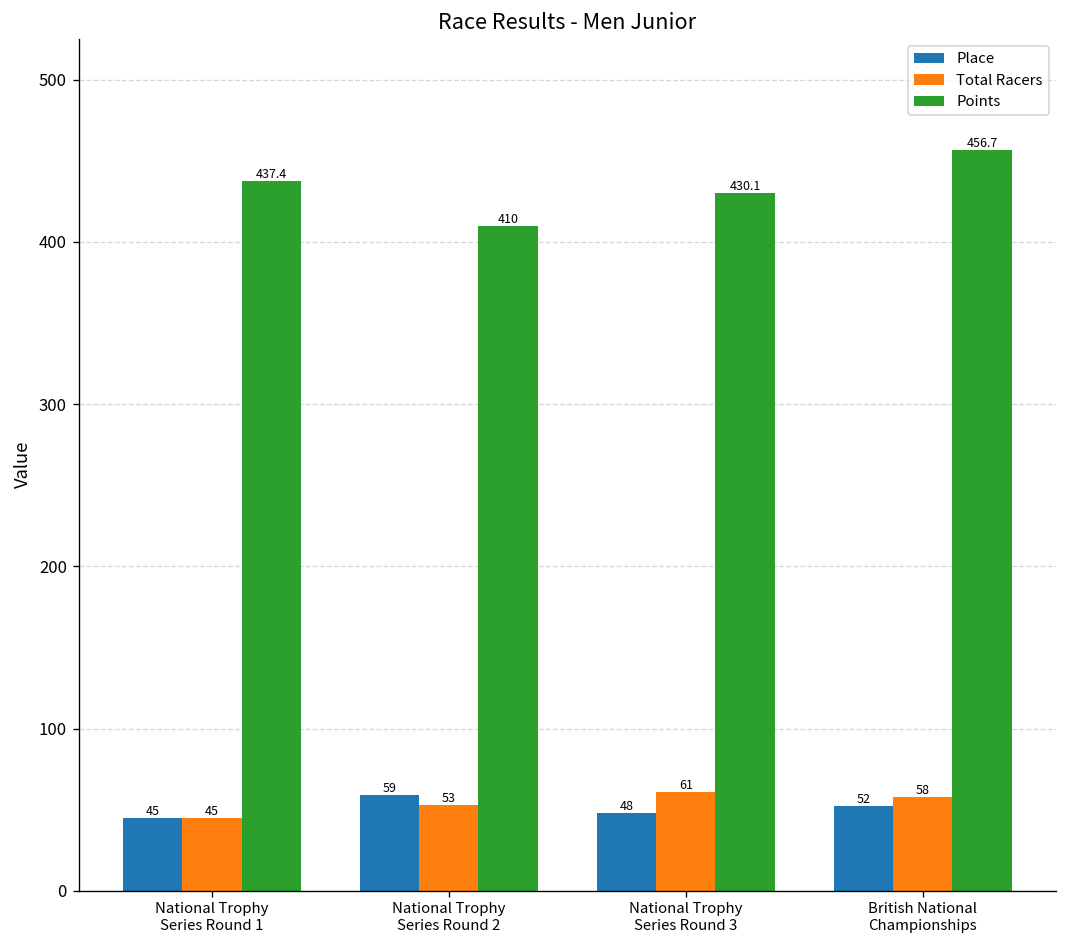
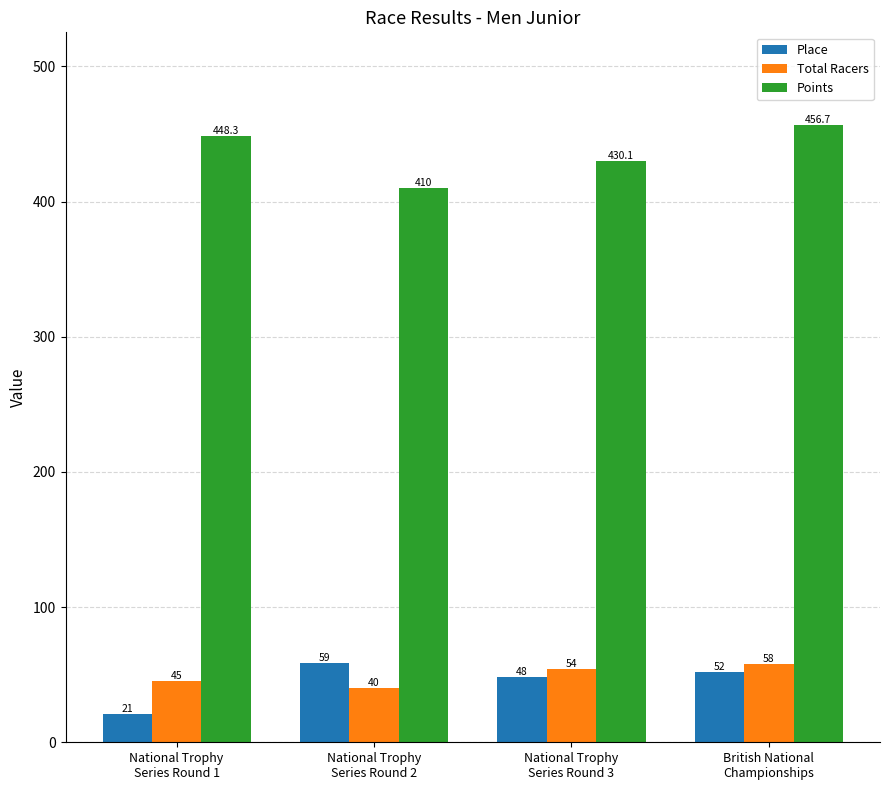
  {
    "Place": {
-     "National Trophy Series Round 1": 45,
+     "National Trophy Series Round 1": 21,
      "National Trophy Series Round 2": 59,
      "National Trophy Series Round 3": 48,
      "British National Championships": 52
    },
    "Total Racers": {
      "National Trophy Series Round 1": 45,
-     "National Trophy Series Round 2": 53,
-     "National Trophy Series Round 3": 61,
+     "National Trophy Series Round 2": 40,
+     "National Trophy Series Round 3": 54,
      "British National Championships": 58
    },
    "Points": {
-     "National Trophy Series Round 1": 437.4,
+     "National Trophy Series Round 1": 448.3,
      "National Trophy Series Round 2": 410,
      "National Trophy Series Round 3": 430.1,
      "British National Championships": 456.7
    }
  }
